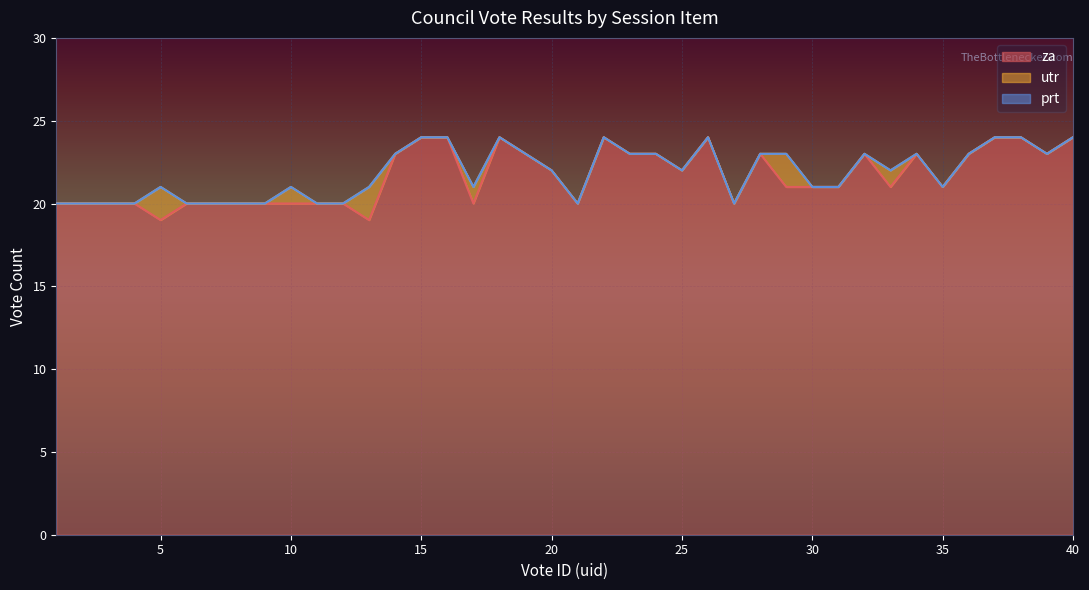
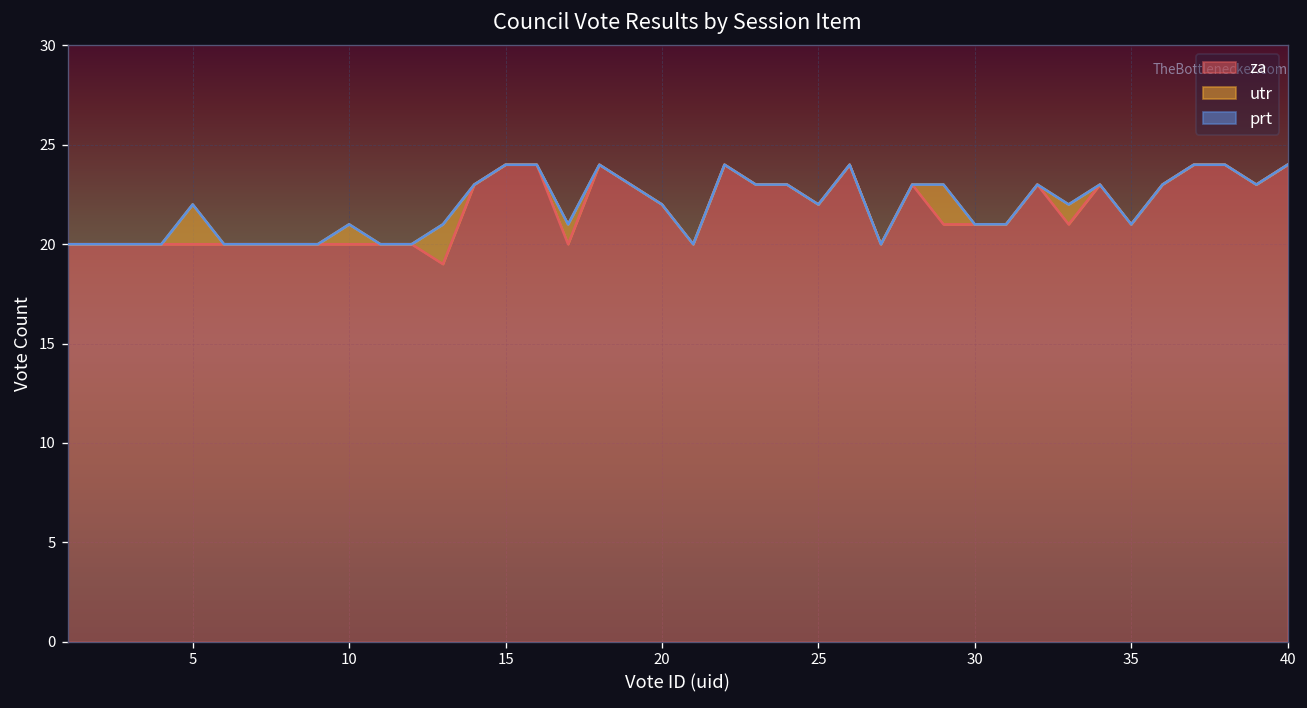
  {
    "za": {
-     "5": 19,
+     "5": 20,
      "10": 20
    },
    "prt": {
      "10": 21
    }
  }
